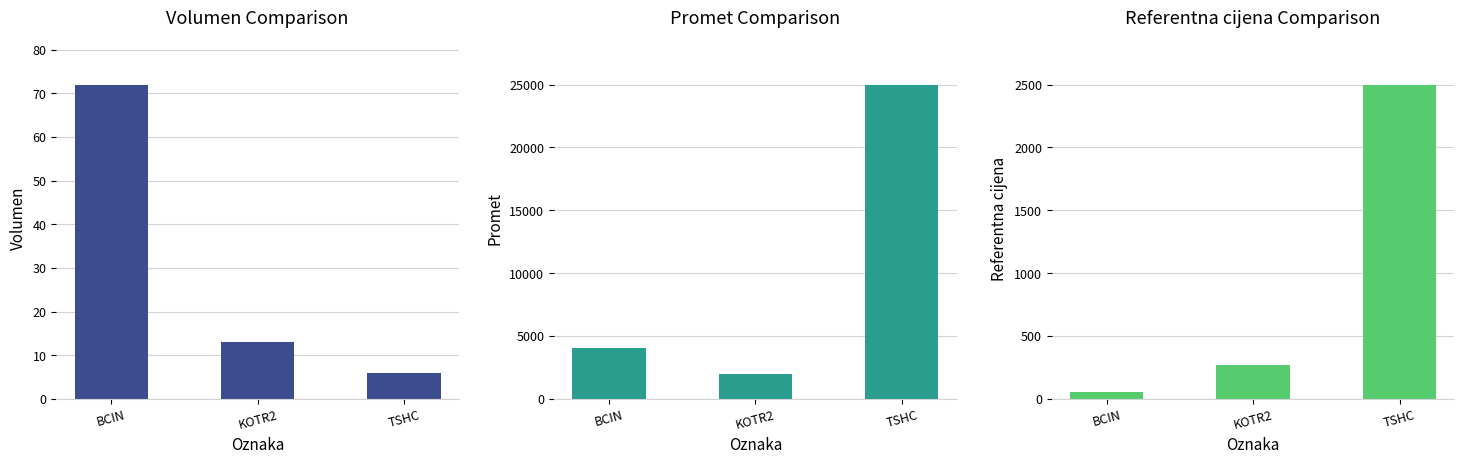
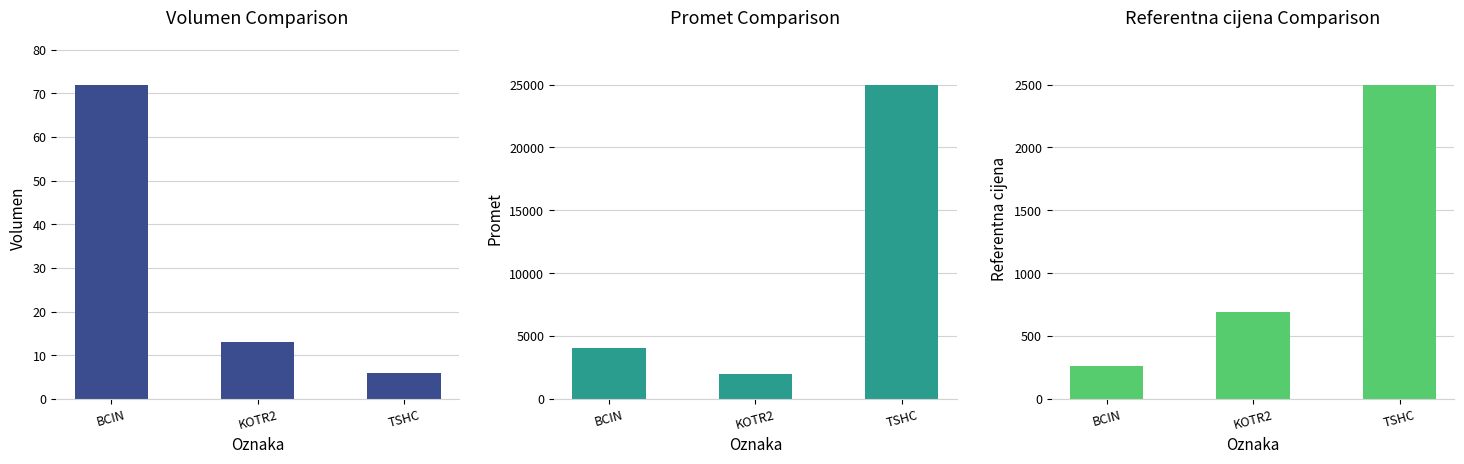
  {
    "Volumen Comparison": {
      "BCIN": 72,
      "KOTR2": 13,
      "TSHC": 6
    },
    "Promet Comparison": {
      "BCIN": 4000,
      "KOTR2": 2000,
      "TSHC": 25000
    },
    "Referentna cijena Comparison": {
-     "BCIN": 60,
-     "KOTR2": 270,
+     "BCIN": 260,
+     "KOTR2": 690,
      "TSHC": 2500
    }
  }
